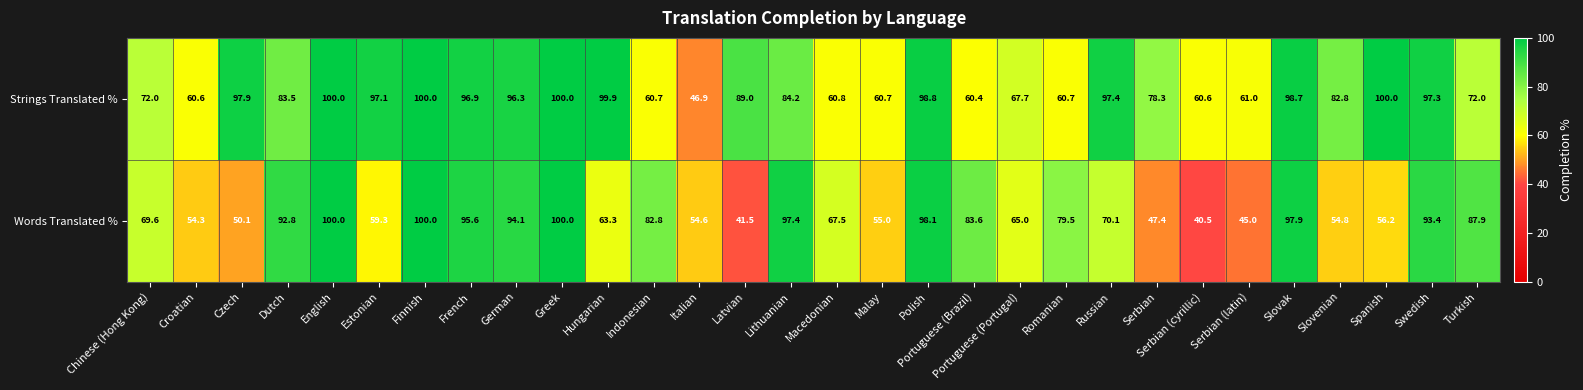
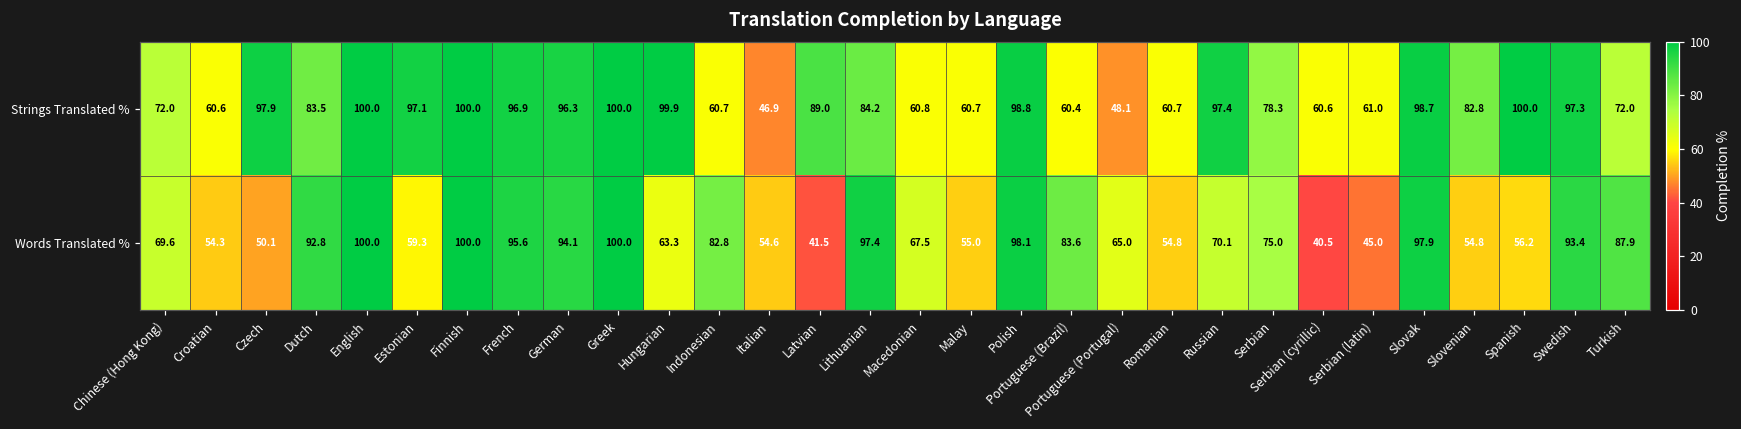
  {
    "Strings Translated %": {
      "Chinese (Hong Kong)": 72.0,
      "Croatian": 60.6,
      "Czech": 97.9,
      "Dutch": 83.5,
      "English": 100.0,
      "Estonian": 97.1,
      "Finnish": 100.0,
      "French": 96.9,
      "German": 96.3,
      "Greek": 100.0,
      "Hungarian": 99.9,
      "Indonesian": 60.7,
      "Italian": 46.9,
      "Latvian": 89.0,
      "Lithuanian": 84.2,
      "Macedonian": 60.8,
      "Malay": 60.7,
      "Polish": 98.8,
      "Portuguese (Brazil)": 60.4,
-     "Portuguese (Portugal)": 67.7,
+     "Portuguese (Portugal)": 48.1,
      "Romanian": 60.7,
      "Russian": 97.4,
      "Serbian": 78.3,
      "Serbian (cyrillic)": 60.6,
      "Serbian (latin)": 61.0,
      "Slovak": 98.7,
      "Slovenian": 82.8,
      "Spanish": 100.0,
      "Swedish": 97.3,
      "Turkish": 72.0
    },
    "Words Translated %": {
      "Chinese (Hong Kong)": 69.6,
      "Croatian": 54.3,
      "Czech": 50.1,
      "Dutch": 92.8,
      "English": 100.0,
      "Estonian": 59.3,
      "Finnish": 100.0,
      "French": 95.6,
      "German": 94.1,
      "Greek": 100.0,
      "Hungarian": 63.3,
      "Indonesian": 82.8,
      "Italian": 54.6,
      "Latvian": 41.5,
      "Lithuanian": 97.4,
      "Macedonian": 67.5,
      "Malay": 55.0,
      "Polish": 98.1,
      "Portuguese (Brazil)": 83.6,
      "Portuguese (Portugal)": 65.0,
-     "Romanian": 79.5,
+     "Romanian": 54.8,
      "Russian": 70.1,
-     "Serbian": 47.4,
+     "Serbian": 75.0,
      "Serbian (cyrillic)": 40.5,
      "Serbian (latin)": 45.0,
      "Slovak": 97.9,
      "Slovenian": 54.8,
      "Spanish": 56.2,
      "Swedish": 93.4,
      "Turkish": 87.9
    }
  }
